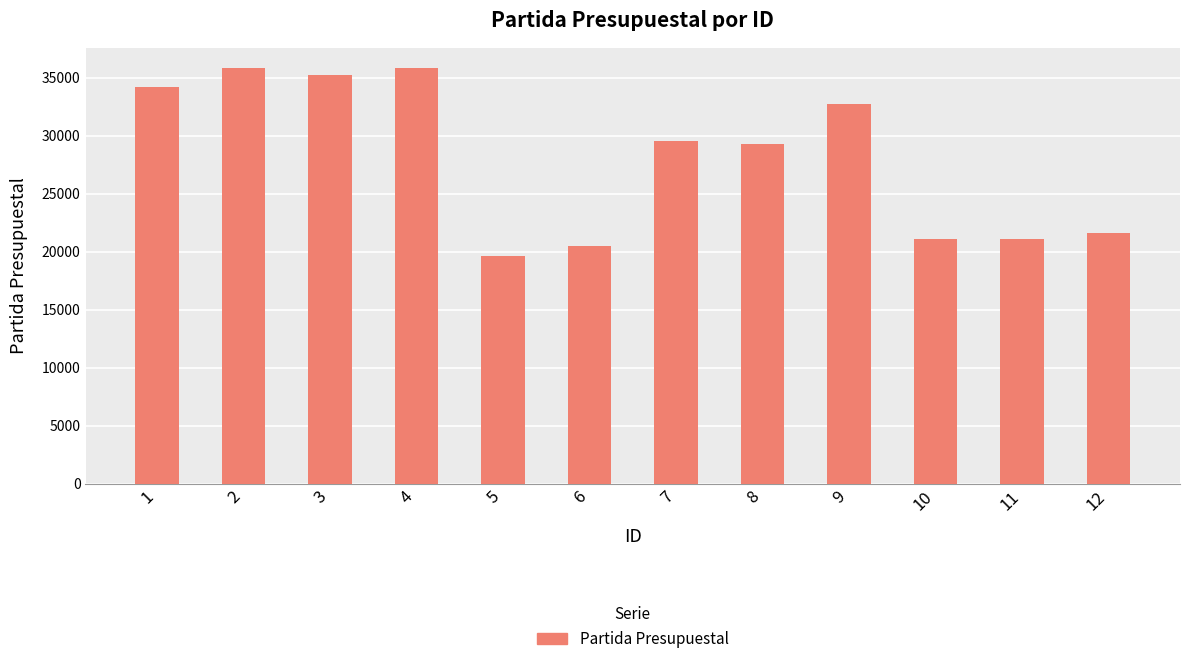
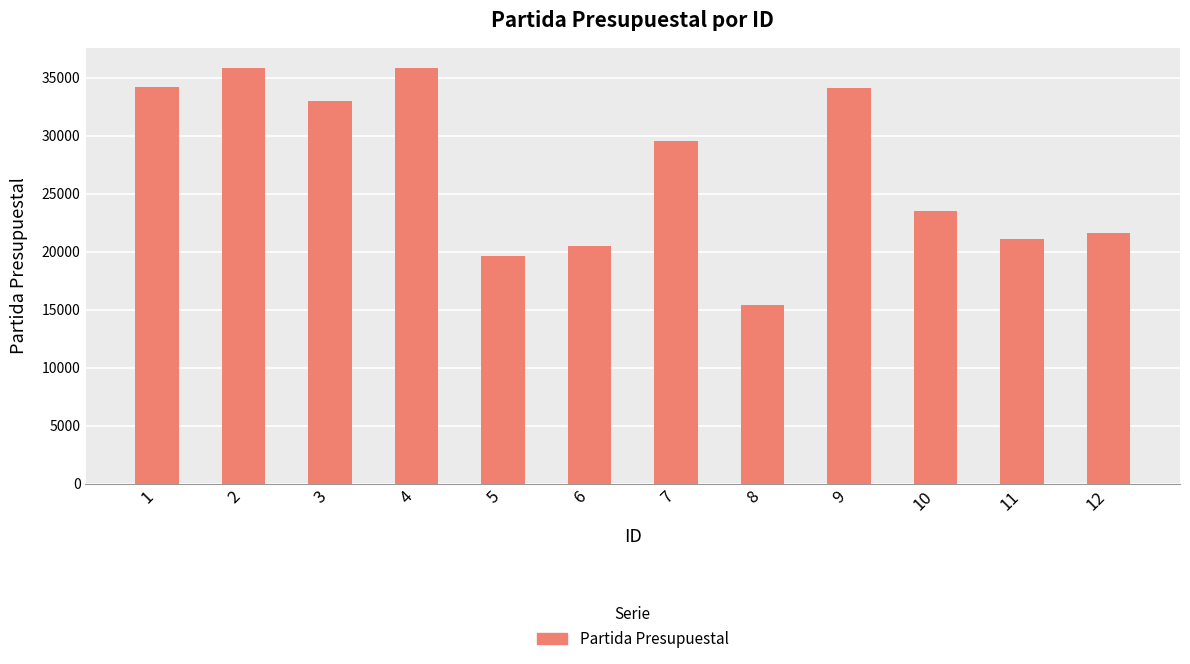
  {
    "1": 34200,
    "2": 35800,
-   "3": 35200,
+   "3": 33000,
    "4": 35800,
    "5": 19600,
    "6": 20500,
    "7": 29600,
-   "8": 29300,
-   "9": 32700,
-   "10": 21100,
+   "8": 15400,
+   "9": 34100,
+   "10": 23500,
    "11": 21100,
    "12": 21600
  }
